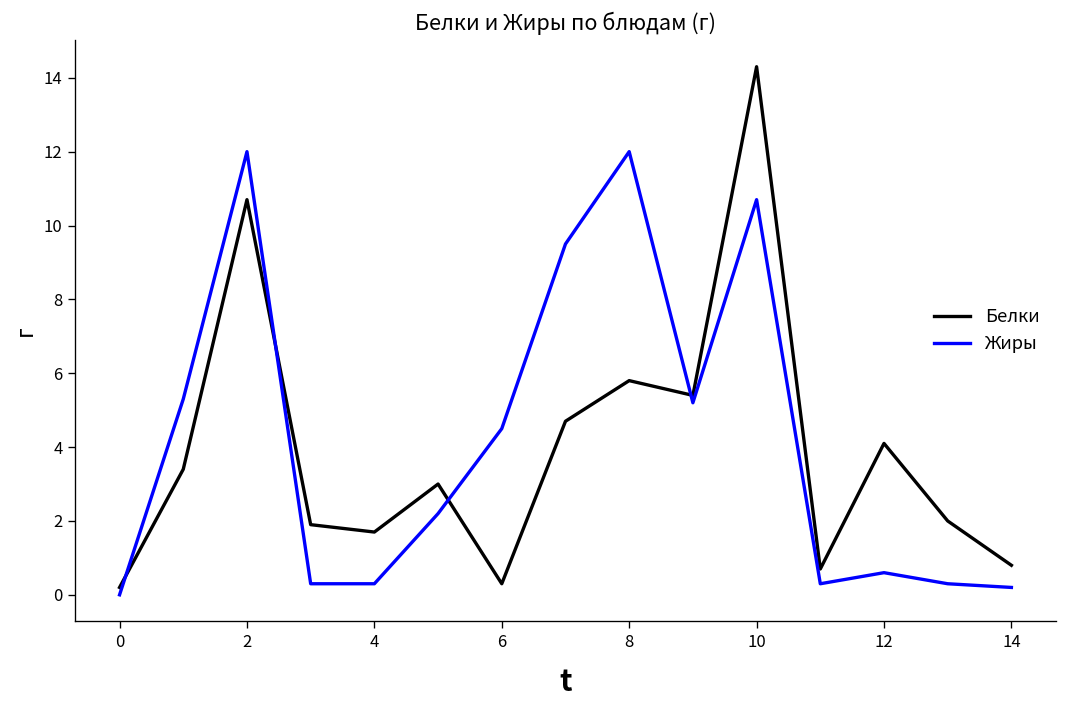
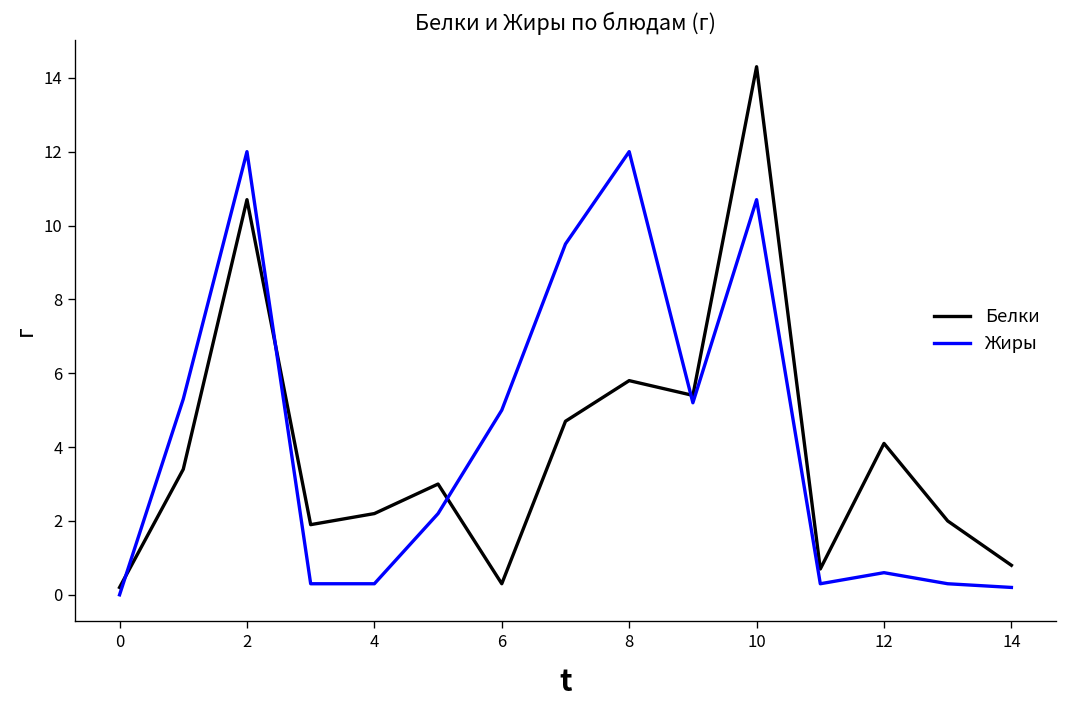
  {
    "Белки": {
      "0": 0.2,
      "2": 10.7,
-     "4": 1.7,
+     "4": 2.2,
      "6": 0.3,
      "8": 5.8,
      "10": 14.3,
      "12": 4.1,
      "14": 0.8
    },
    "Жиры": {
      "0": 0.0,
      "2": 12.0,
      "4": 0.3,
-     "6": 4.5,
+     "6": 5.0,
      "8": 12.0,
      "10": 10.7,
      "12": 0.6,
      "14": 0.2
    }
  }
